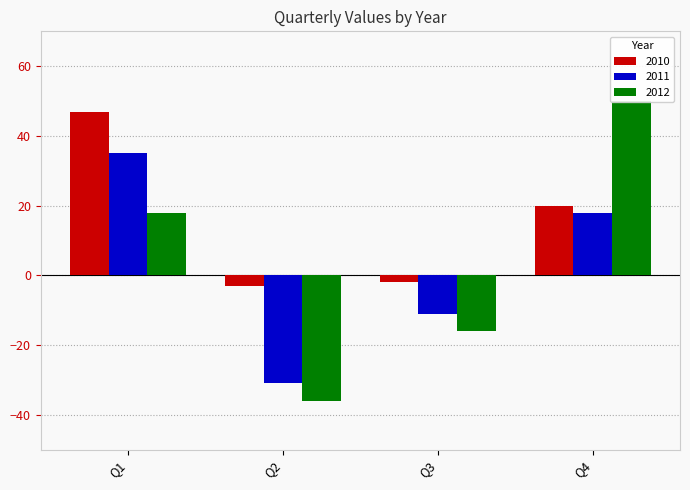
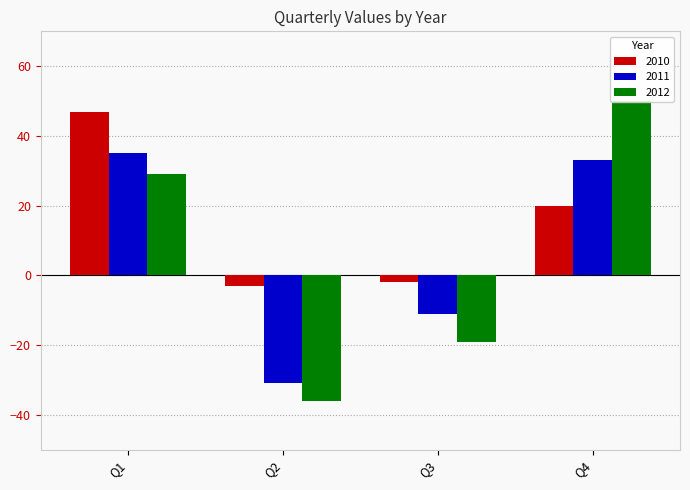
  {
    "2010": {
      "Q1": 47,
      "Q2": -3,
      "Q3": -2,
      "Q4": 20
    },
    "2011": {
      "Q1": 35,
      "Q2": -31,
      "Q3": -11,
-     "Q4": 18
+     "Q4": 33
    },
    "2012": {
-     "Q1": 18,
+     "Q1": 29,
      "Q2": -36,
-     "Q3": -16
+     "Q3": -19
    }
  }
